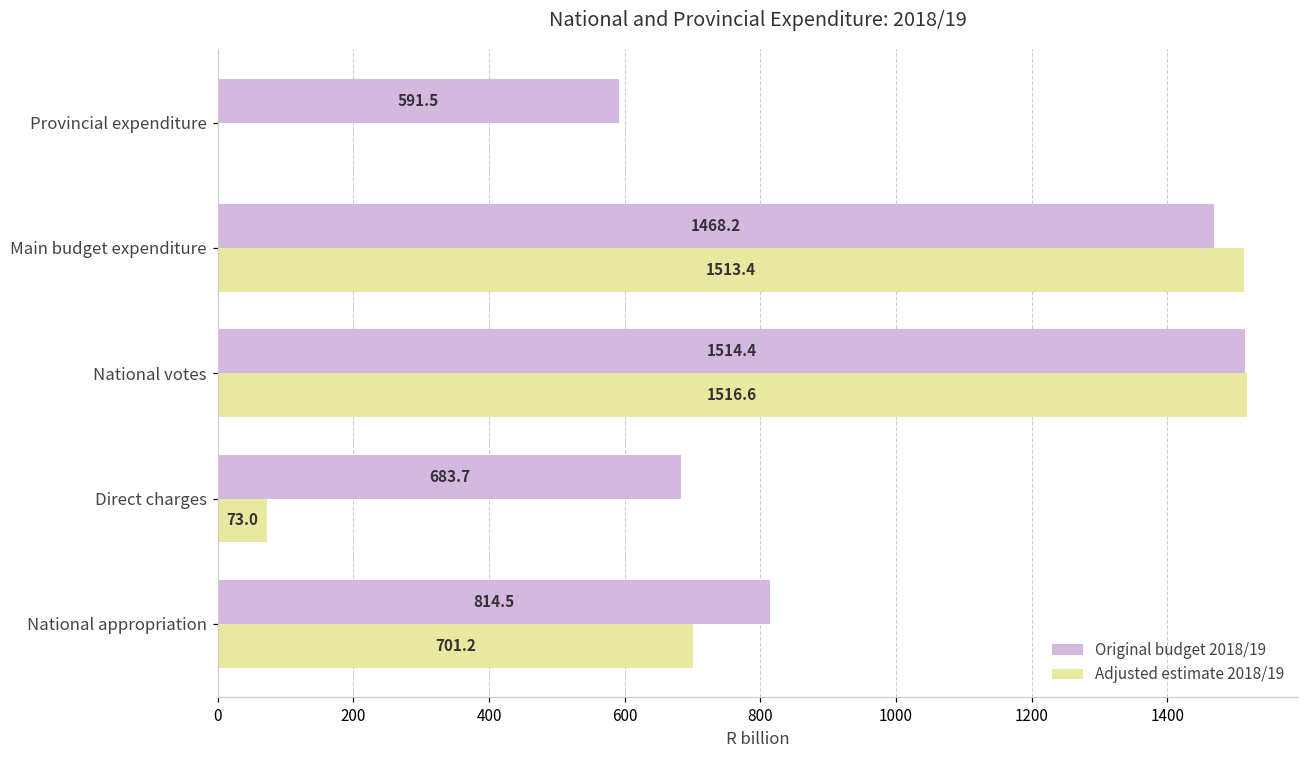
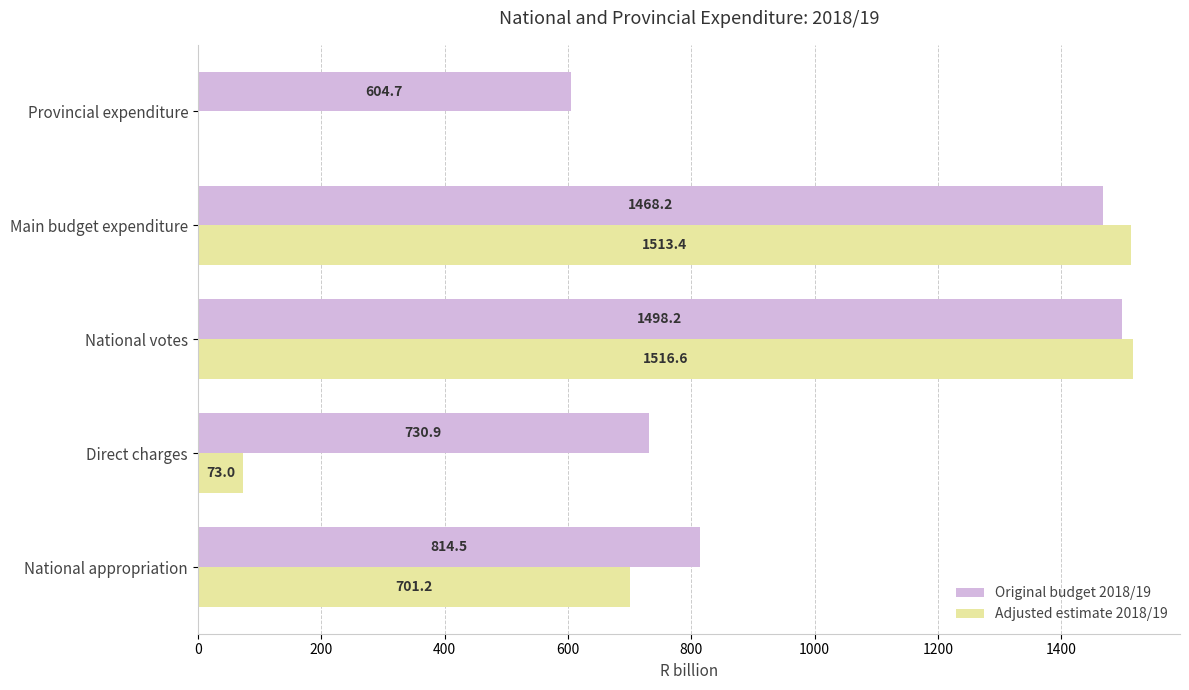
  {
    "Original budget 2018/19": {
-     "Provincial expenditure": 591.5,
+     "Provincial expenditure": 604.7,
      "Main budget expenditure": 1468.2,
-     "National votes": 1514.4,
-     "Direct charges": 683.7,
+     "National votes": 1498.2,
+     "Direct charges": 730.9,
      "National appropriation": 814.5
    },
    "Adjusted estimate 2018/19": {
      "Main budget expenditure": 1513.4,
      "National votes": 1516.6,
      "Direct charges": 73.0,
      "National appropriation": 701.2
    }
  }
